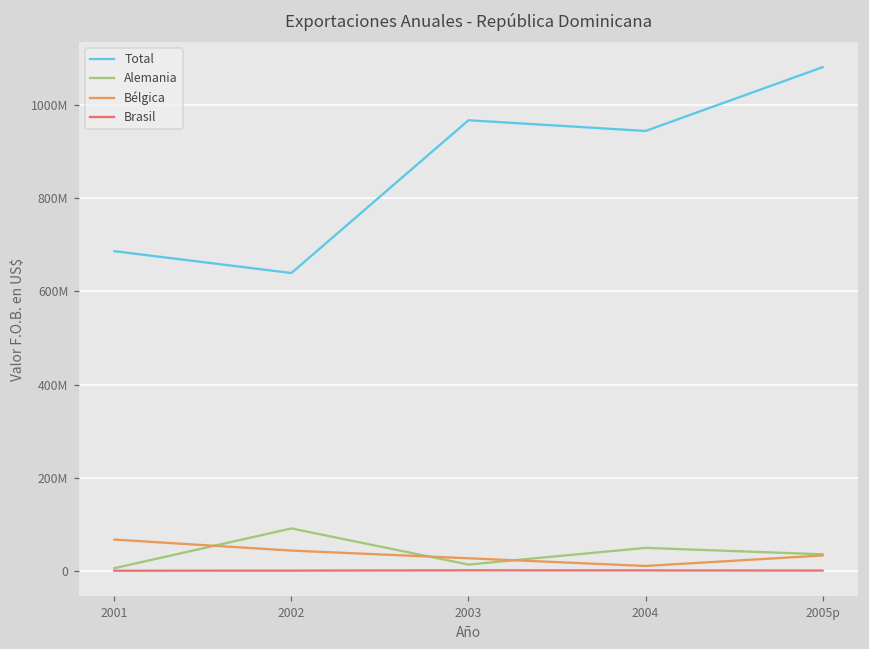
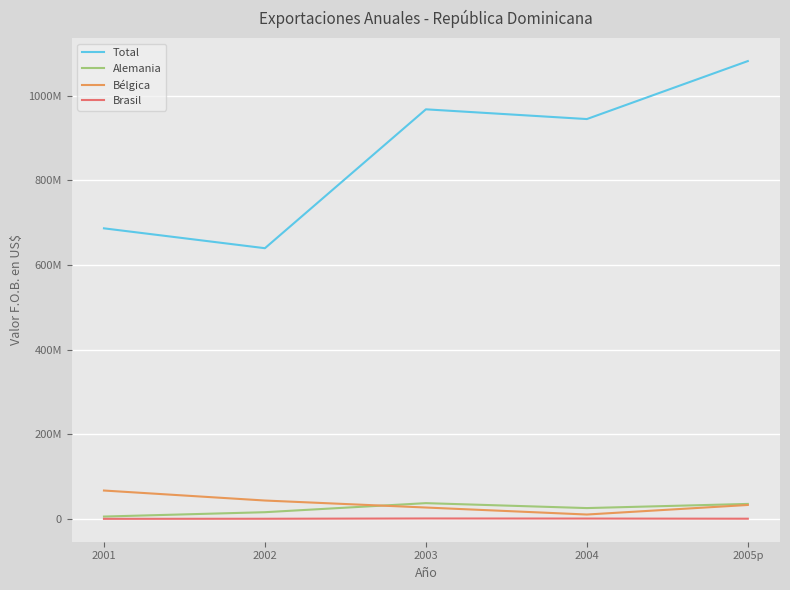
  {
    "Total": {
      "2001": 690000000,
      "2002": 640000000,
      "2003": 970000000,
      "2004": 940000000,
      "2005p": 1080000000
    },
    "Alemania": {
-     "2002": 90000000,
-     "2003": 10000000,
-     "2004": 50000000
+     "2002": 20000000,
+     "2003": 40000000,
+     "2004": 30000000
    }
  }
